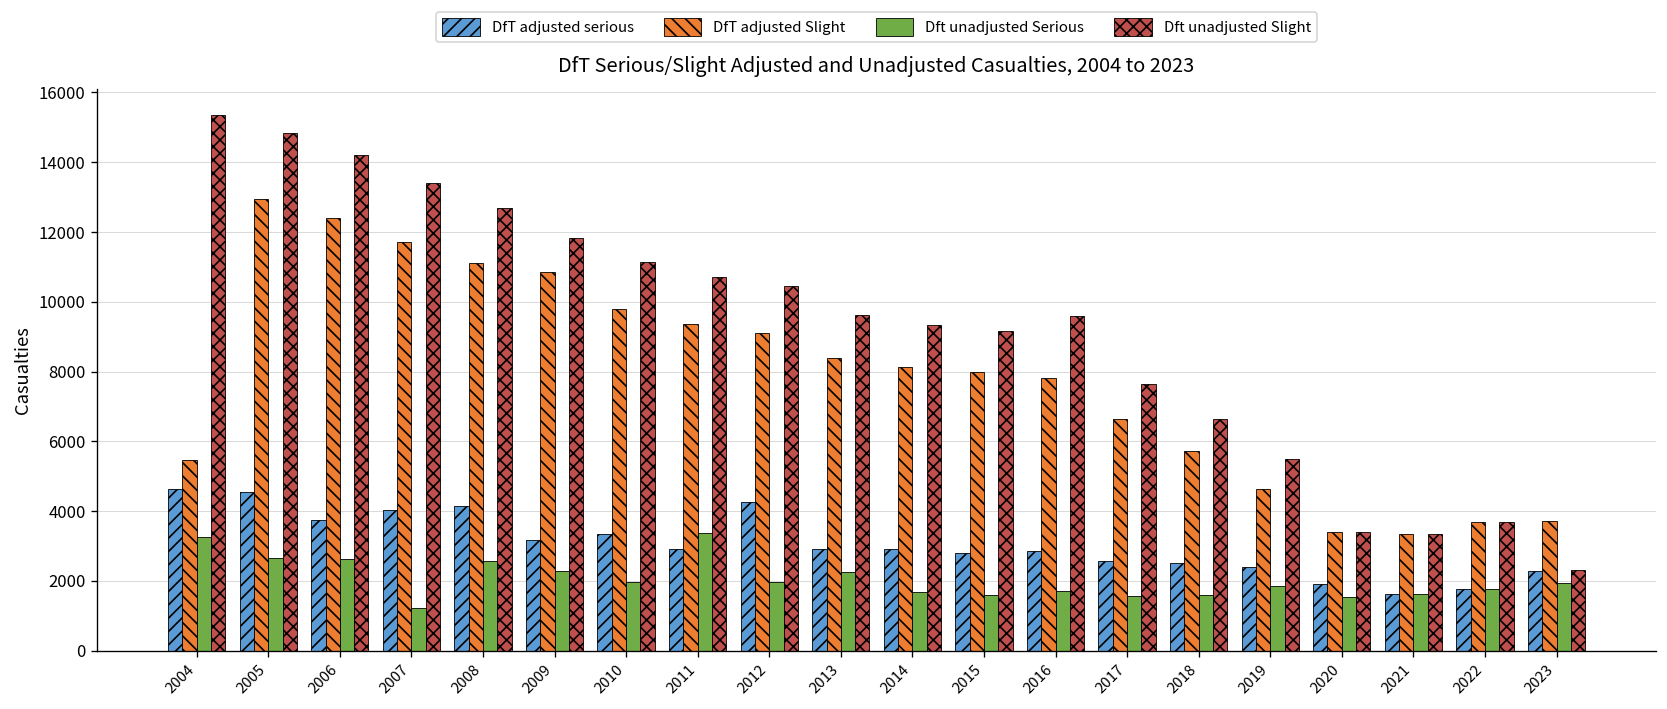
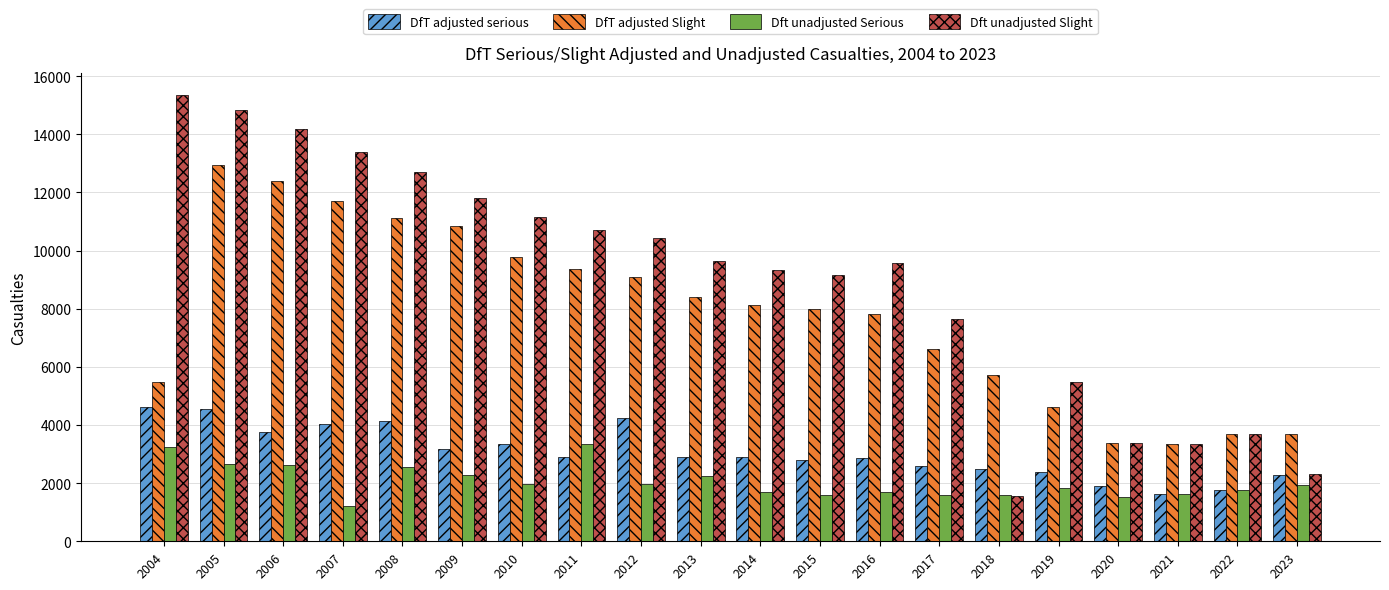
  {
    "DfT adjusted serious": {
      "2004": 4600,
      "2005": 4500,
      "2006": 3700,
      "2007": 4000,
      "2008": 4100,
      "2009": 3200,
      "2010": 3300,
      "2011": 2900,
      "2012": 4300,
      "2013": 2900,
      "2014": 2900,
      "2015": 2800,
      "2016": 2900,
      "2017": 2600,
      "2018": 2500,
      "2019": 2400,
      "2020": 1900,
      "2021": 1600,
      "2022": 1800,
      "2023": 2300
    },
    "DfT adjusted Slight": {
      "2004": 5500,
      "2005": 12900,
      "2006": 12400,
      "2007": 11700,
      "2008": 11100,
      "2009": 10900,
      "2010": 9800,
      "2011": 9400,
      "2012": 9100,
      "2013": 8400,
      "2014": 8100,
      "2015": 8000,
      "2016": 7800,
      "2017": 6600,
      "2018": 5700,
      "2019": 4600,
      "2020": 3400,
      "2021": 3400,
      "2022": 3700,
      "2023": 3700
    },
    "Dft unadjusted Serious": {
      "2004": 3300,
      "2005": 2600,
      "2006": 2600,
      "2007": 1200,
      "2008": 2600,
      "2009": 2300,
      "2010": 2000,
      "2011": 3400,
      "2012": 2000,
      "2013": 2200,
      "2014": 1700,
      "2015": 1600,
      "2016": 1700,
      "2017": 1600,
      "2018": 1600,
      "2019": 1800,
      "2020": 1500,
      "2021": 1600,
      "2022": 1800,
      "2023": 1900
    },
    "Dft unadjusted Slight": {
      "2004": 15300,
      "2005": 14800,
      "2006": 14200,
      "2007": 13400,
      "2008": 12700,
      "2009": 11800,
      "2010": 11200,
      "2011": 10700,
      "2012": 10400,
      "2013": 9600,
      "2014": 9300,
      "2015": 9200,
      "2016": 9600,
      "2017": 7600,
-     "2018": 6600,
+     "2018": 1500,
      "2019": 5500,
      "2020": 3400,
      "2021": 3400,
      "2022": 3700,
      "2023": 2300
    }
  }
